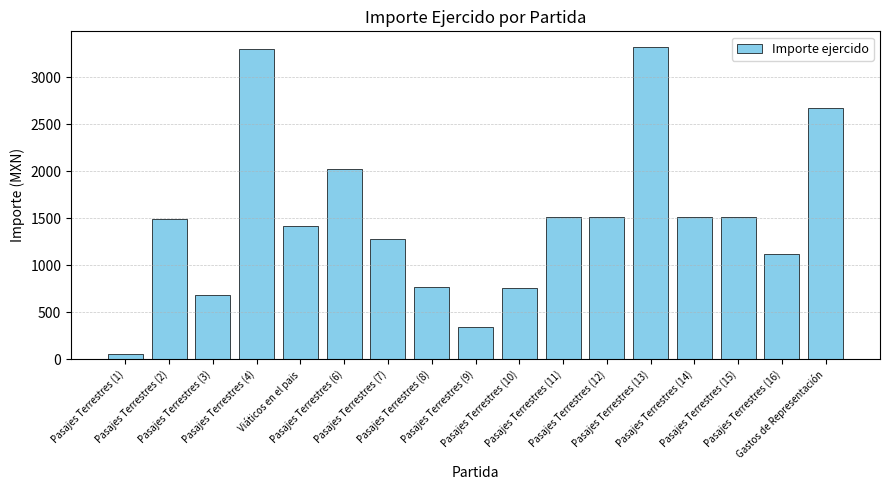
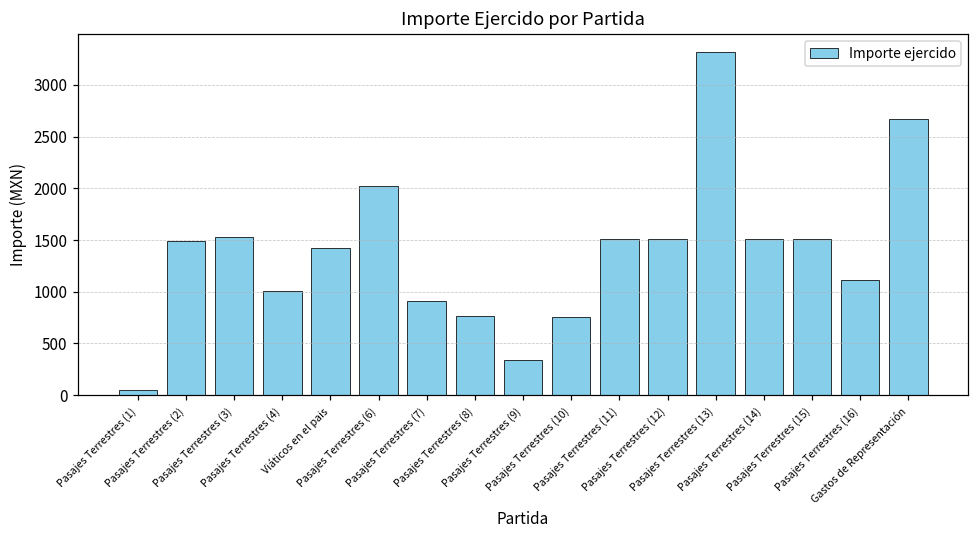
  {
    "Pasajes Terrestres (1)": 100,
    "Pasajes Terrestres (2)": 1500,
-   "Pasajes Terrestres (3)": 700,
-   "Pasajes Terrestres (4)": 3300,
+   "Pasajes Terrestres (3)": 1500,
+   "Pasajes Terrestres (4)": 1000,
    "Viáticos en el pais": 1400,
    "Pasajes Terrestres (6)": 2000,
-   "Pasajes Terrestres (7)": 1300,
+   "Pasajes Terrestres (7)": 900,
    "Pasajes Terrestres (8)": 800,
    "Pasajes Terrestres (9)": 300,
    "Pasajes Terrestres (10)": 800,
    "Pasajes Terrestres (11)": 1500,
    "Pasajes Terrestres (12)": 1500,
    "Pasajes Terrestres (13)": 3300,
    "Pasajes Terrestres (14)": 1500,
    "Pasajes Terrestres (15)": 1500,
    "Pasajes Terrestres (16)": 1100,
    "Gastos de Representación": 2700
  }
